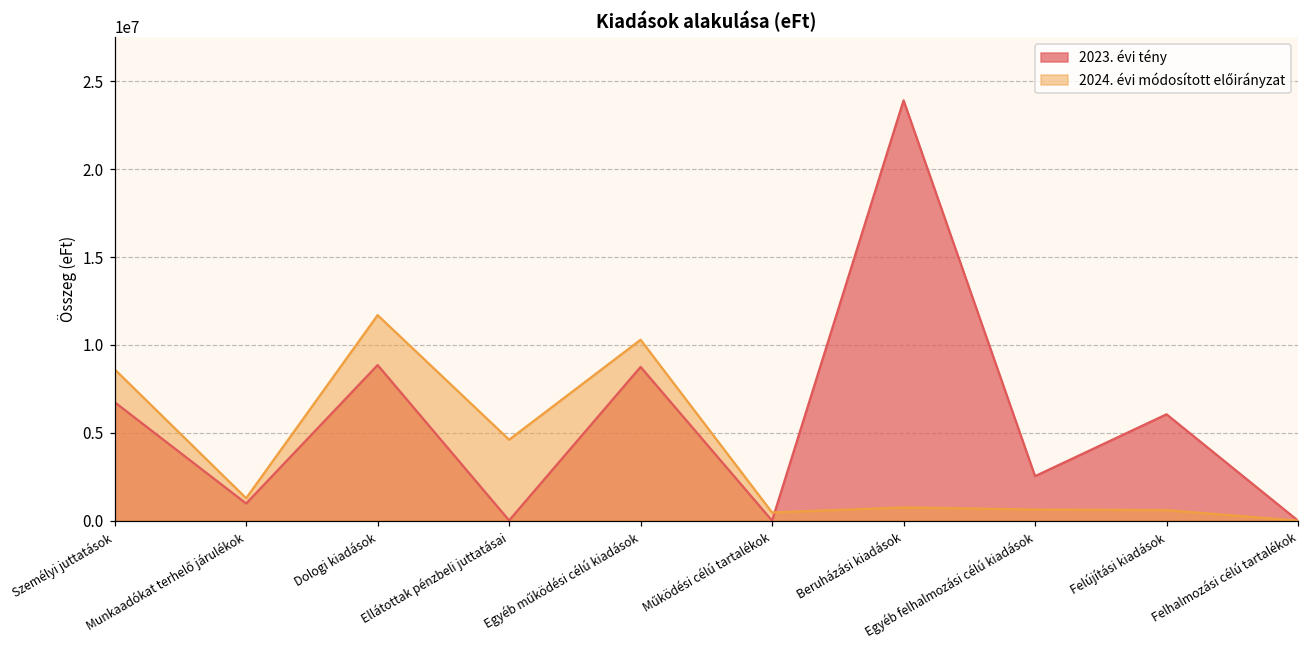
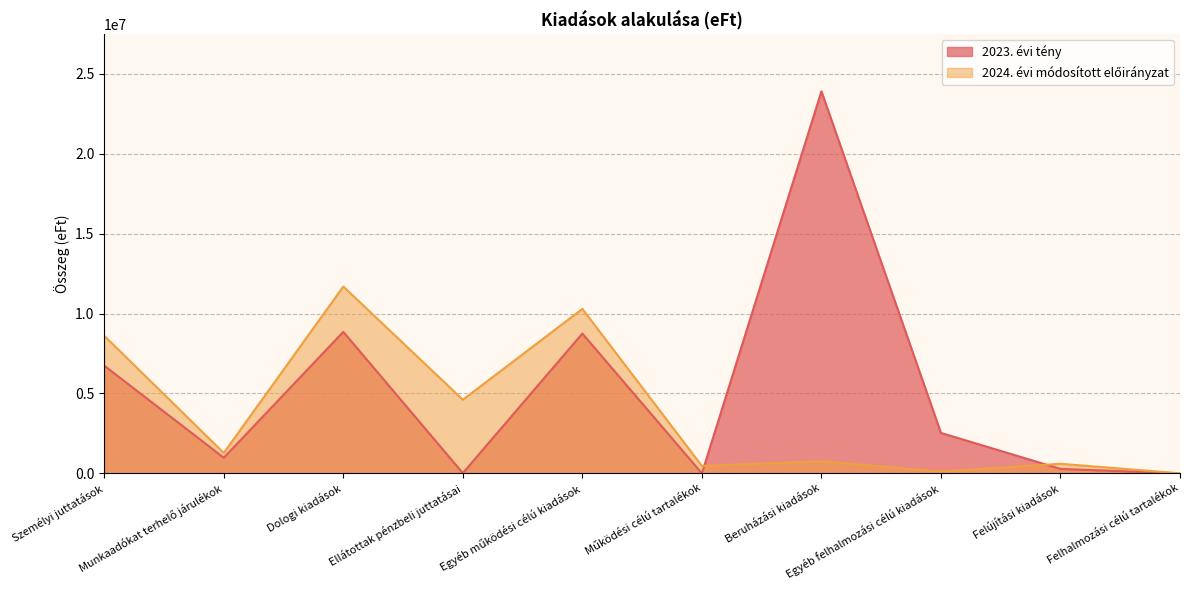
  {
    "2023. évi tény": {
      "Személyi juttatások": 6700000,
      "Munkaadókat terhelő járulékok": 1000000,
      "Dologi kiadások": 8900000,
      "Ellátottak pénzbeli juttatásai": 0,
      "Egyéb működési célú kiadások": 8700000,
      "Működési célú tartalékok": 0,
      "Beruházási kiadások": 23900000,
      "Egyéb felhalmozási célú kiadások": 2500000,
-     "Felújítási kiadások": 6100000
+     "Felújítási kiadások": 300000
    },
    "2024. évi módosított előirányzat": {
      "Személyi juttatások": 8600000,
      "Munkaadókat terhelő járulékok": 1300000,
      "Dologi kiadások": 11700000,
      "Ellátottak pénzbeli juttatásai": 4600000,
      "Egyéb működési célú kiadások": 10300000,
      "Működési célú tartalékok": 500000,
      "Beruházási kiadások": 800000,
-     "Egyéb felhalmozási célú kiadások": 600000,
+     "Egyéb felhalmozási célú kiadások": 100000,
      "Felújítási kiadások": 600000
    }
  }
